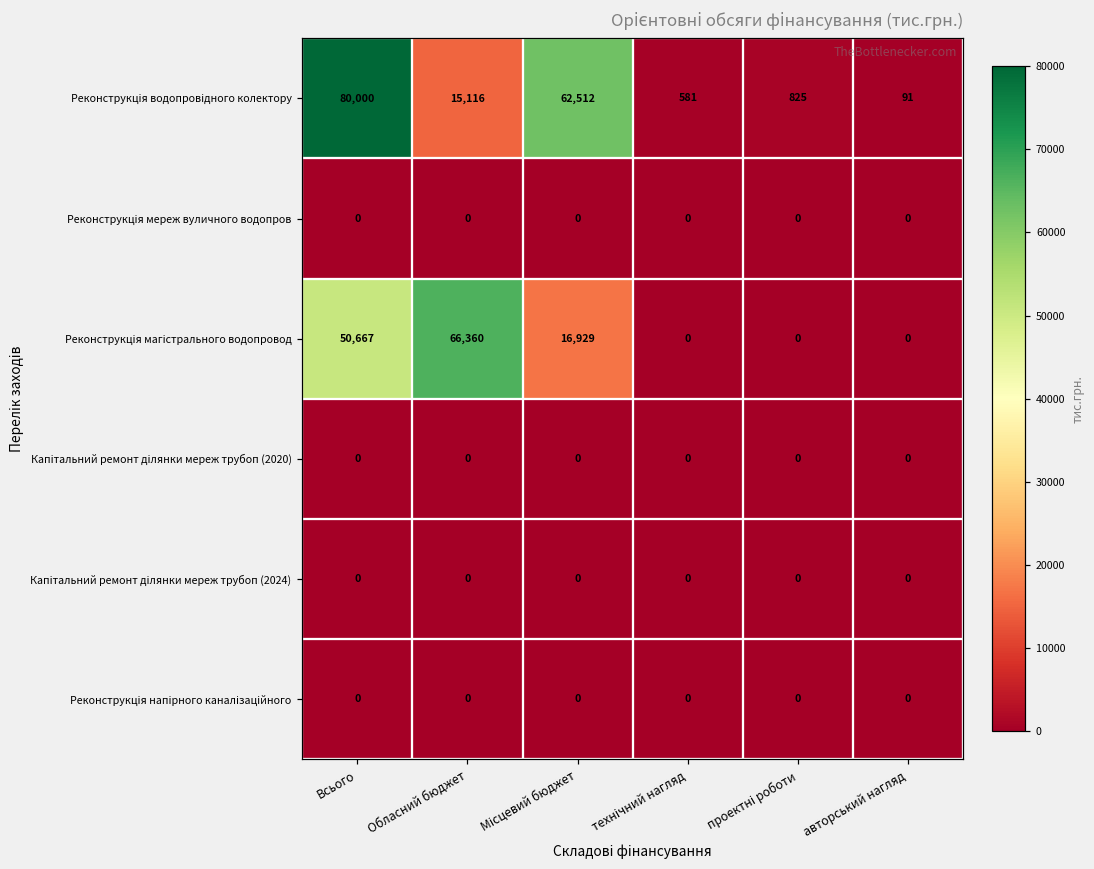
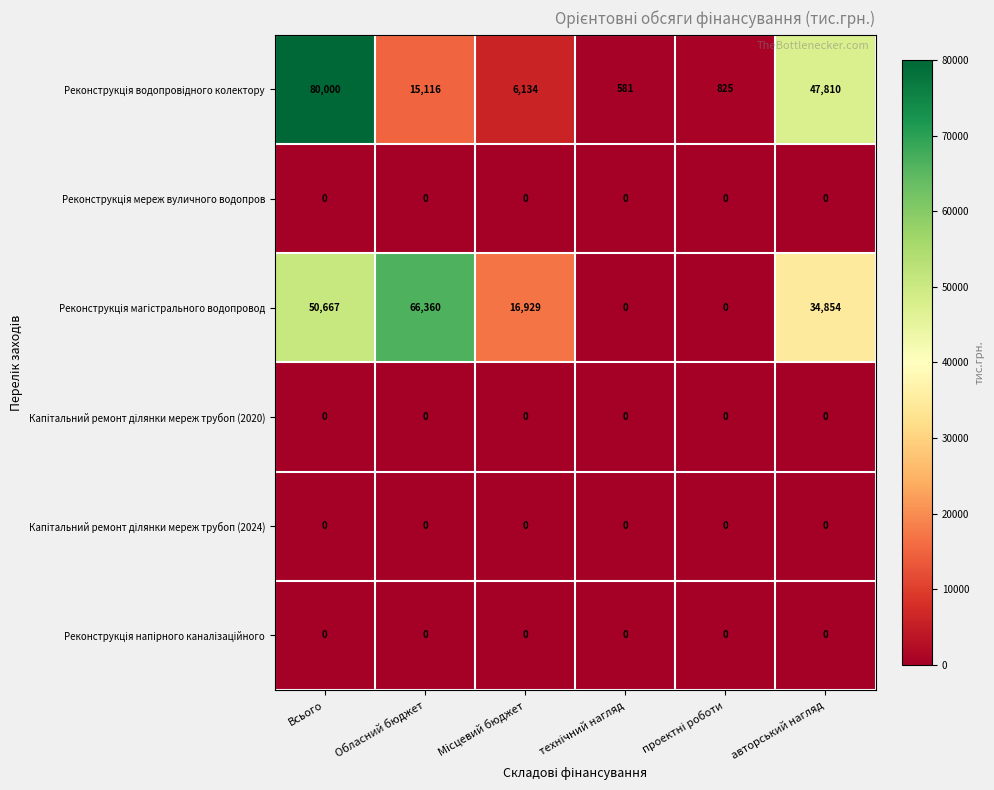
  {
    "Реконструкція водопровідного колектору": {
      "Всього": "80,000",
      "Обласний бюджет": "15,116",
-     "Місцевий бюджет": "62,512",
+     "Місцевий бюджет": "6,134",
      "технічний нагляд": "581",
      "проектні роботи": "825",
-     "авторський нагляд": "91"
+     "авторський нагляд": "47,810"
    },
    "Реконструкція мереж вуличного водопров": {
      "Всього": "0",
      "Обласний бюджет": "0",
      "Місцевий бюджет": "0",
      "технічний нагляд": "0",
      "проектні роботи": "0",
      "авторський нагляд": "0"
    },
    "Реконструкція магістрального водопровод": {
      "Всього": "50,667",
      "Обласний бюджет": "66,360",
      "Місцевий бюджет": "16,929",
      "технічний нагляд": "0",
      "проектні роботи": "0",
-     "авторський нагляд": "0"
+     "авторський нагляд": "34,854"
    },
    "Капітальний ремонт ділянки мереж трубоп (2020)": {
      "Всього": "0",
      "Обласний бюджет": "0",
      "Місцевий бюджет": "0",
      "технічний нагляд": "0",
      "проектні роботи": "0",
      "авторський нагляд": "0"
    },
    "Капітальний ремонт ділянки мереж трубоп (2024)": {
      "Всього": "0",
      "Обласний бюджет": "0",
      "Місцевий бюджет": "0",
      "технічний нагляд": "0",
      "проектні роботи": "0",
      "авторський нагляд": "0"
    },
    "Реконструкція напірного каналізаційного": {
      "Всього": "0",
      "Обласний бюджет": "0",
      "Місцевий бюджет": "0",
      "технічний нагляд": "0",
      "проектні роботи": "0",
      "авторський нагляд": "0"
    }
  }
